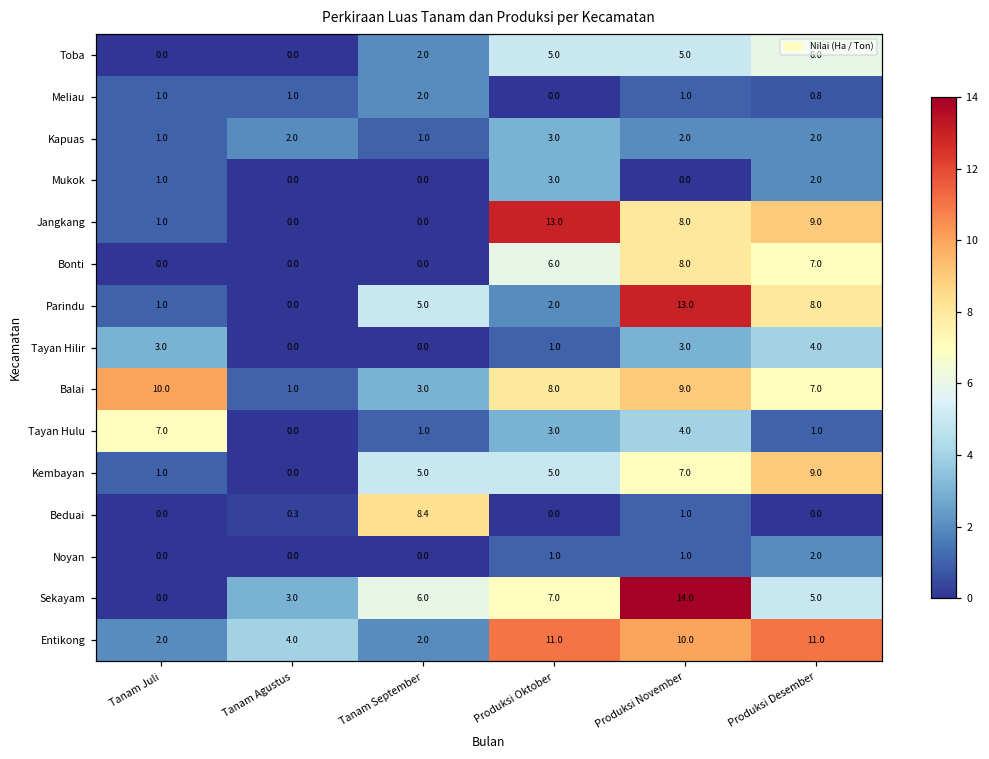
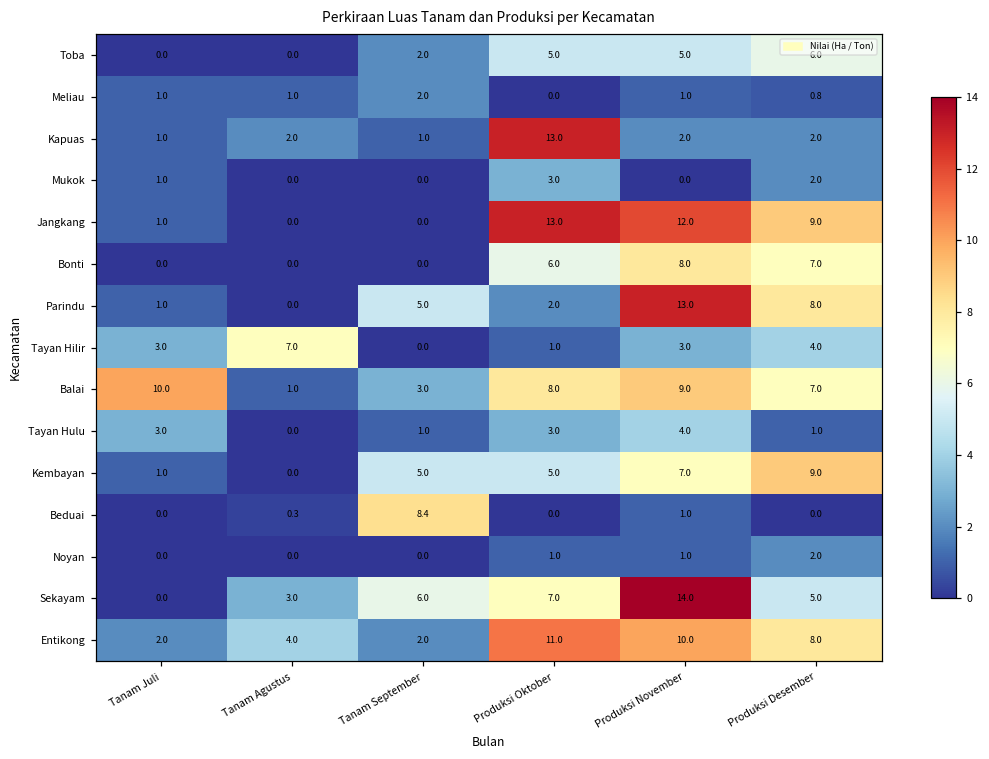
  {
    "Toba": {
      "Tanam Juli": 0.0,
      "Tanam Agustus": 0.0,
      "Tanam September": 2.0,
      "Produksi Oktober": 5.0,
      "Produksi November": 5.0
    },
    "Meliau": {
      "Tanam Juli": 1.0,
      "Tanam Agustus": 1.0,
      "Tanam September": 2.0,
      "Produksi Oktober": 0.0,
      "Produksi November": 1.0,
      "Produksi Desember": 0.8
    },
    "Kapuas": {
      "Tanam Juli": 1.0,
      "Tanam Agustus": 2.0,
      "Tanam September": 1.0,
-     "Produksi Oktober": 3.0,
+     "Produksi Oktober": 13.0,
      "Produksi November": 2.0,
      "Produksi Desember": 2.0
    },
    "Mukok": {
      "Tanam Juli": 1.0,
      "Tanam Agustus": 0.0,
      "Tanam September": 0.0,
      "Produksi Oktober": 3.0,
      "Produksi November": 0.0,
      "Produksi Desember": 2.0
    },
    "Jangkang": {
      "Tanam Juli": 1.0,
      "Tanam Agustus": 0.0,
      "Tanam September": 0.0,
      "Produksi Oktober": 13.0,
-     "Produksi November": 8.0,
+     "Produksi November": 12.0,
      "Produksi Desember": 9.0
    },
    "Bonti": {
      "Tanam Juli": 0.0,
      "Tanam Agustus": 0.0,
      "Tanam September": 0.0,
      "Produksi Oktober": 6.0,
      "Produksi November": 8.0,
      "Produksi Desember": 7.0
    },
    "Parindu": {
      "Tanam Juli": 1.0,
      "Tanam Agustus": 0.0,
      "Tanam September": 5.0,
      "Produksi Oktober": 2.0,
      "Produksi November": 13.0,
      "Produksi Desember": 8.0
    },
    "Tayan Hilir": {
      "Tanam Juli": 3.0,
-     "Tanam Agustus": 0.0,
+     "Tanam Agustus": 7.0,
      "Tanam September": 0.0,
      "Produksi Oktober": 1.0,
      "Produksi November": 3.0,
      "Produksi Desember": 4.0
    },
    "Balai": {
      "Tanam Juli": 10.0,
      "Tanam Agustus": 1.0,
      "Tanam September": 3.0,
      "Produksi Oktober": 8.0,
      "Produksi November": 9.0,
      "Produksi Desember": 7.0
    },
    "Tayan Hulu": {
-     "Tanam Juli": 7.0,
+     "Tanam Juli": 3.0,
      "Tanam Agustus": 0.0,
      "Tanam September": 1.0,
      "Produksi Oktober": 3.0,
      "Produksi November": 4.0,
      "Produksi Desember": 1.0
    },
    "Kembayan": {
      "Tanam Juli": 1.0,
      "Tanam Agustus": 0.0,
      "Tanam September": 5.0,
      "Produksi Oktober": 5.0,
      "Produksi November": 7.0,
      "Produksi Desember": 9.0
    },
    "Beduai": {
      "Tanam Juli": 0.0,
      "Tanam Agustus": 0.3,
      "Tanam September": 8.4,
      "Produksi Oktober": 0.0,
      "Produksi November": 1.0,
      "Produksi Desember": 0.0
    },
    "Noyan": {
      "Tanam Juli": 0.0,
      "Tanam Agustus": 0.0,
      "Tanam September": 0.0,
      "Produksi Oktober": 1.0,
      "Produksi November": 1.0,
      "Produksi Desember": 2.0
    },
    "Sekayam": {
      "Tanam Juli": 0.0,
      "Tanam Agustus": 3.0,
      "Tanam September": 6.0,
      "Produksi Oktober": 7.0,
      "Produksi November": 14.0,
      "Produksi Desember": 5.0
    },
    "Entikong": {
      "Tanam Juli": 2.0,
      "Tanam Agustus": 4.0,
      "Tanam September": 2.0,
      "Produksi Oktober": 11.0,
      "Produksi November": 10.0,
-     "Produksi Desember": 11.0
+     "Produksi Desember": 8.0
    }
  }
